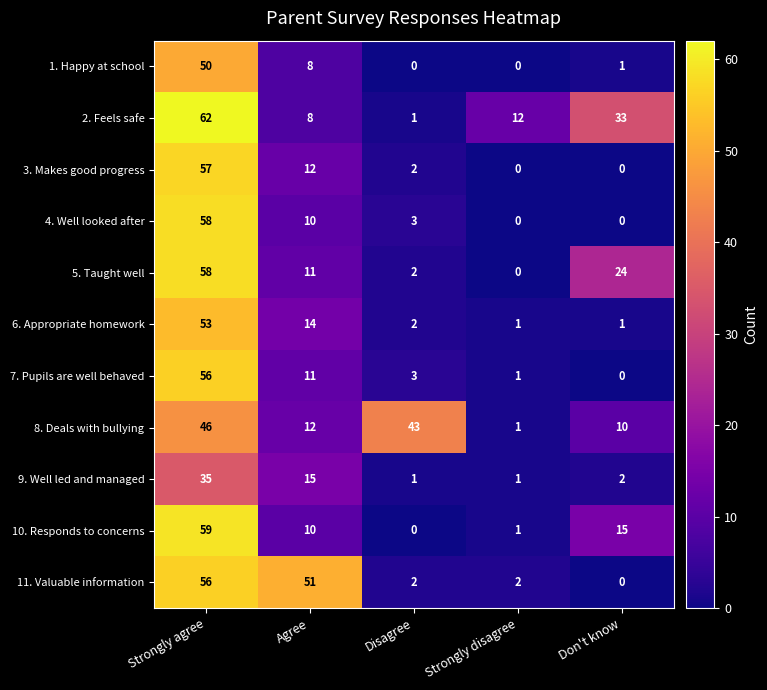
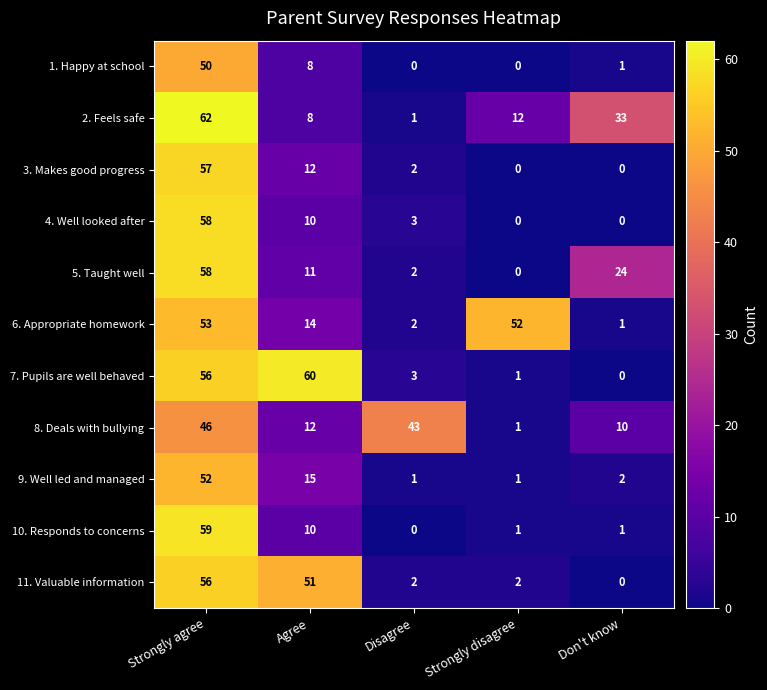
  {
    "1. Happy at school": {
      "Strongly agree": 50,
      "Agree": 8,
      "Disagree": 0,
      "Strongly disagree": 0,
      "Don't know": 1
    },
    "2. Feels safe": {
      "Strongly agree": 62,
      "Agree": 8,
      "Disagree": 1,
      "Strongly disagree": 12,
      "Don't know": 33
    },
    "3. Makes good progress": {
      "Strongly agree": 57,
      "Agree": 12,
      "Disagree": 2,
      "Strongly disagree": 0,
      "Don't know": 0
    },
    "4. Well looked after": {
      "Strongly agree": 58,
      "Agree": 10,
      "Disagree": 3,
      "Strongly disagree": 0,
      "Don't know": 0
    },
    "5. Taught well": {
      "Strongly agree": 58,
      "Agree": 11,
      "Disagree": 2,
      "Strongly disagree": 0,
      "Don't know": 24
    },
    "6. Appropriate homework": {
      "Strongly agree": 53,
      "Agree": 14,
      "Disagree": 2,
-     "Strongly disagree": 1,
+     "Strongly disagree": 52,
      "Don't know": 1
    },
    "7. Pupils are well behaved": {
      "Strongly agree": 56,
-     "Agree": 11,
+     "Agree": 60,
      "Disagree": 3,
      "Strongly disagree": 1,
      "Don't know": 0
    },
    "8. Deals with bullying": {
      "Strongly agree": 46,
      "Agree": 12,
      "Disagree": 43,
      "Strongly disagree": 1,
      "Don't know": 10
    },
    "9. Well led and managed": {
-     "Strongly agree": 35,
+     "Strongly agree": 52,
      "Agree": 15,
      "Disagree": 1,
      "Strongly disagree": 1,
      "Don't know": 2
    },
    "10. Responds to concerns": {
      "Strongly agree": 59,
      "Agree": 10,
      "Disagree": 0,
      "Strongly disagree": 1,
-     "Don't know": 15
+     "Don't know": 1
    },
    "11. Valuable information": {
      "Strongly agree": 56,
      "Agree": 51,
      "Disagree": 2,
      "Strongly disagree": 2,
      "Don't know": 0
    }
  }
